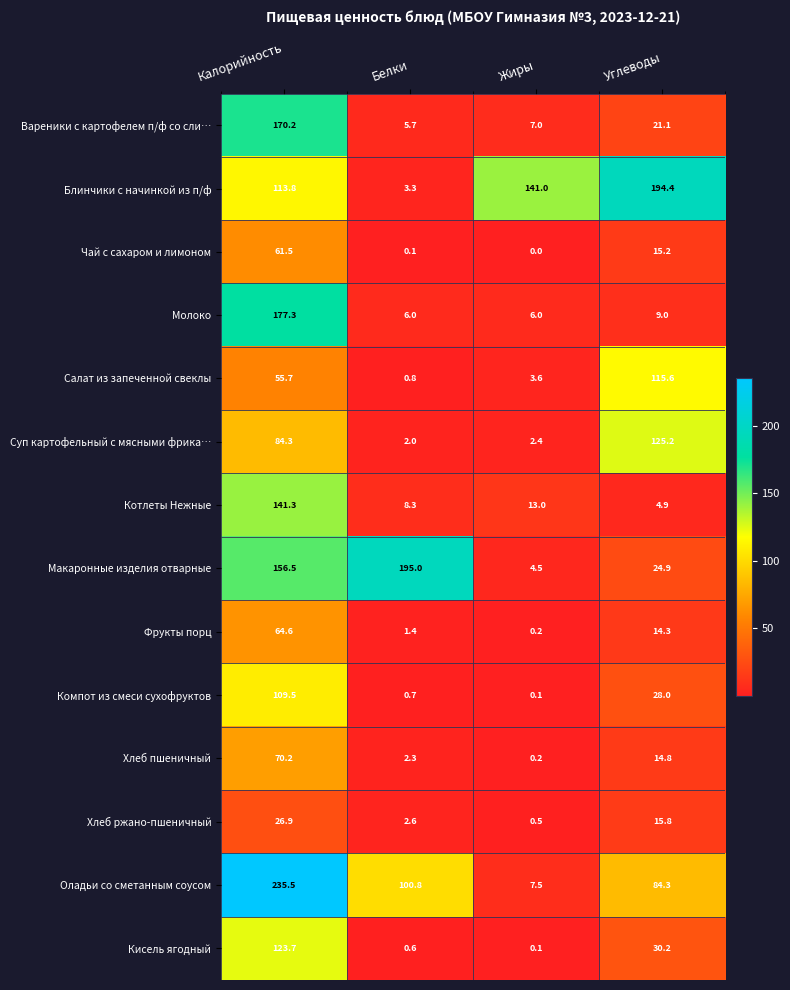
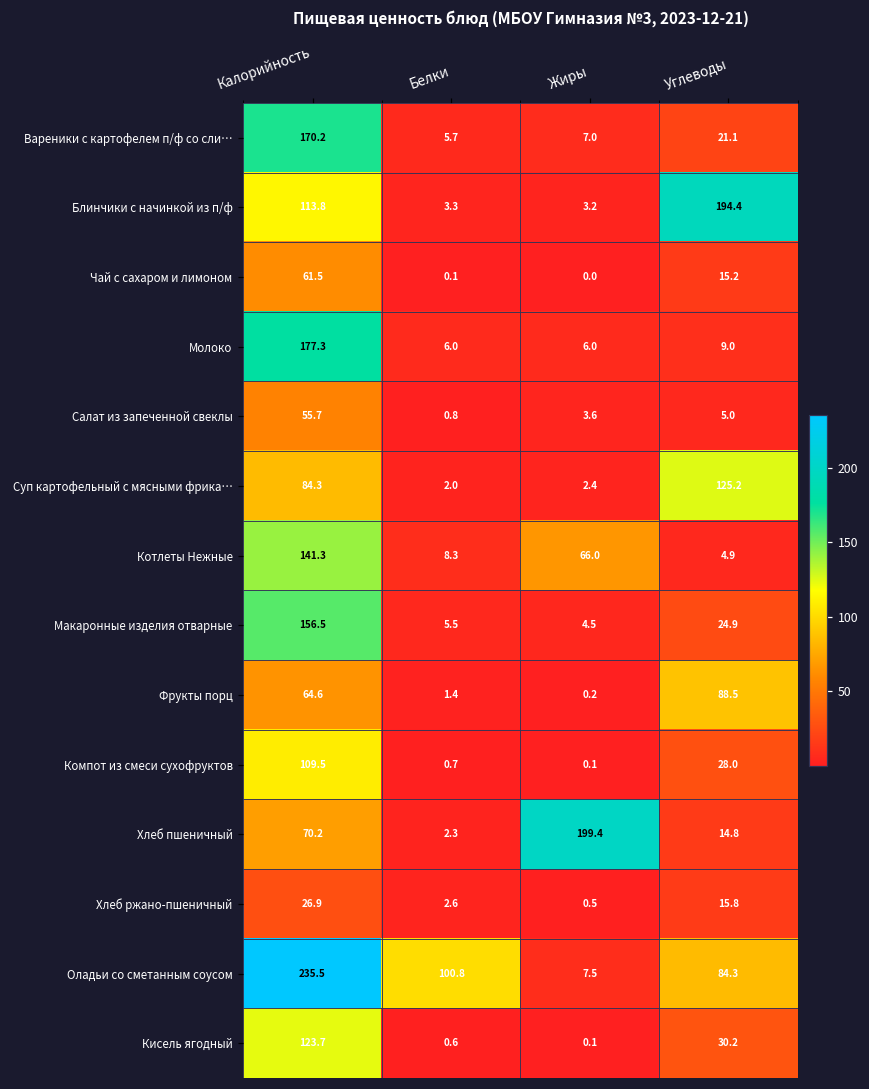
  {
    "Вареники с картофелем п/ф со сли…": {
      "Калорийность": 170.2,
      "Белки": 5.7,
      "Жиры": 7.0,
      "Углеводы": 21.1
    },
    "Блинчики с начинкой из п/ф": {
      "Калорийность": 113.8,
      "Белки": 3.3,
-     "Жиры": 141.0,
+     "Жиры": 3.2,
      "Углеводы": 194.4
    },
    "Чай с сахаром и лимоном": {
      "Калорийность": 61.5,
      "Белки": 0.1,
      "Жиры": 0.0,
      "Углеводы": 15.2
    },
    "Молоко": {
      "Калорийность": 177.3,
      "Белки": 6.0,
      "Жиры": 6.0,
      "Углеводы": 9.0
    },
    "Салат из запеченной свеклы": {
      "Калорийность": 55.7,
      "Белки": 0.8,
      "Жиры": 3.6,
-     "Углеводы": 115.6
+     "Углеводы": 5.0
    },
    "Суп картофельный с мясными фрика…": {
      "Калорийность": 84.3,
      "Белки": 2.0,
      "Жиры": 2.4,
      "Углеводы": 125.2
    },
    "Котлеты Нежные": {
      "Калорийность": 141.3,
      "Белки": 8.3,
-     "Жиры": 13.0,
+     "Жиры": 66.0,
      "Углеводы": 4.9
    },
    "Макаронные изделия отварные": {
      "Калорийность": 156.5,
-     "Белки": 195.0,
+     "Белки": 5.5,
      "Жиры": 4.5,
      "Углеводы": 24.9
    },
    "Фрукты порц": {
      "Калорийность": 64.6,
      "Белки": 1.4,
      "Жиры": 0.2,
-     "Углеводы": 14.3
+     "Углеводы": 88.5
    },
    "Компот из смеси сухофруктов": {
      "Калорийность": 109.5,
      "Белки": 0.7,
      "Жиры": 0.1,
      "Углеводы": 28.0
    },
    "Хлеб пшеничный": {
      "Калорийность": 70.2,
      "Белки": 2.3,
-     "Жиры": 0.2,
+     "Жиры": 199.4,
      "Углеводы": 14.8
    },
    "Хлеб ржано-пшеничный": {
      "Калорийность": 26.9,
      "Белки": 2.6,
      "Жиры": 0.5,
      "Углеводы": 15.8
    },
    "Оладьи со сметанным соусом": {
      "Калорийность": 235.5,
      "Белки": 100.8,
      "Жиры": 7.5,
      "Углеводы": 84.3
    },
    "Кисель ягодный": {
      "Калорийность": 123.7,
      "Белки": 0.6,
      "Жиры": 0.1,
      "Углеводы": 30.2
    }
  }
